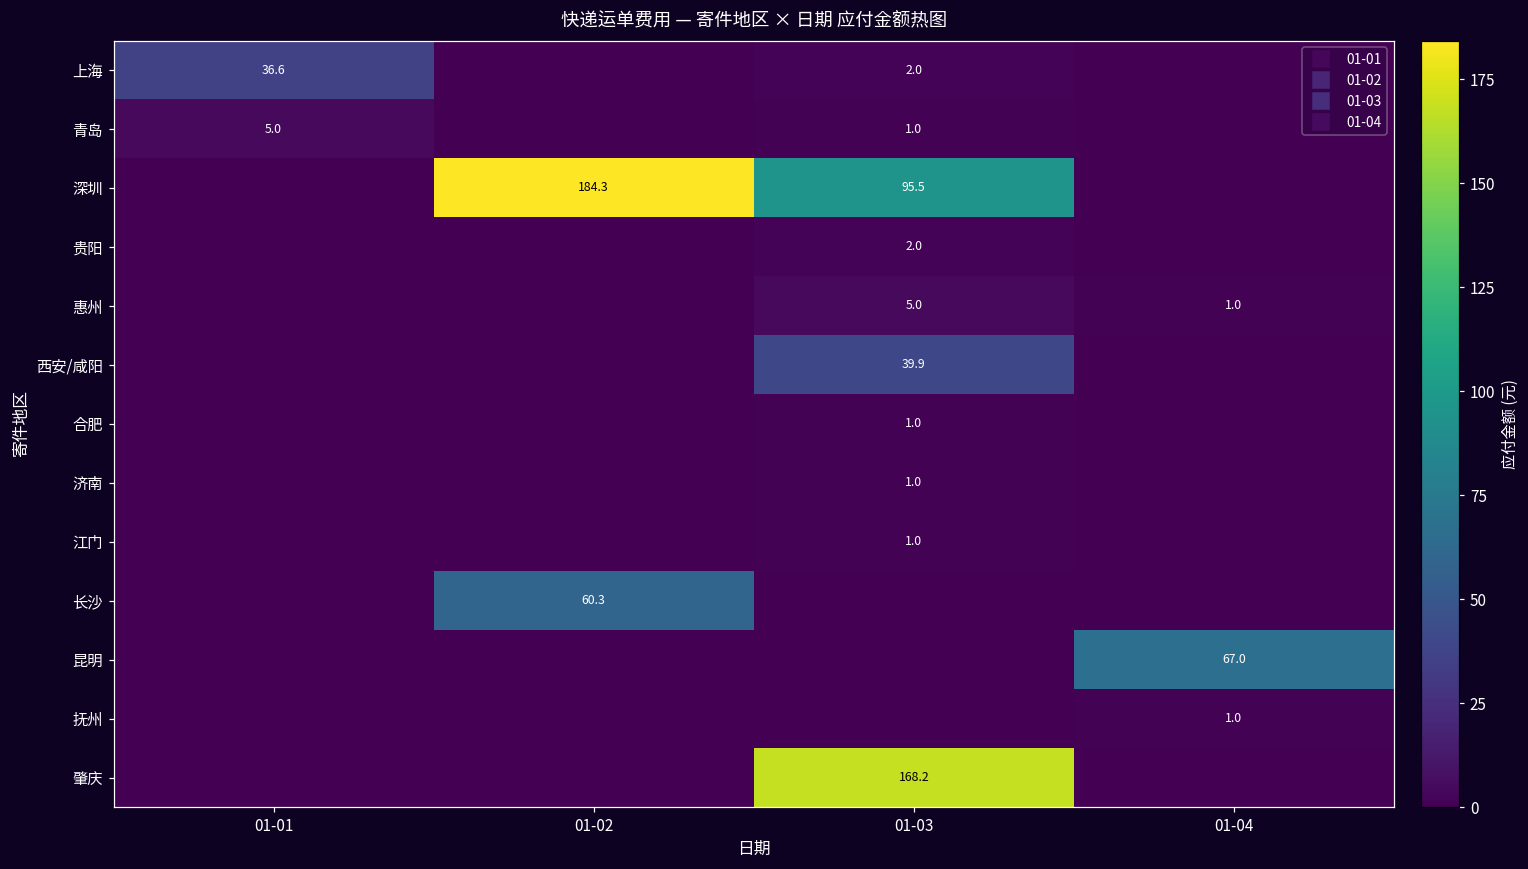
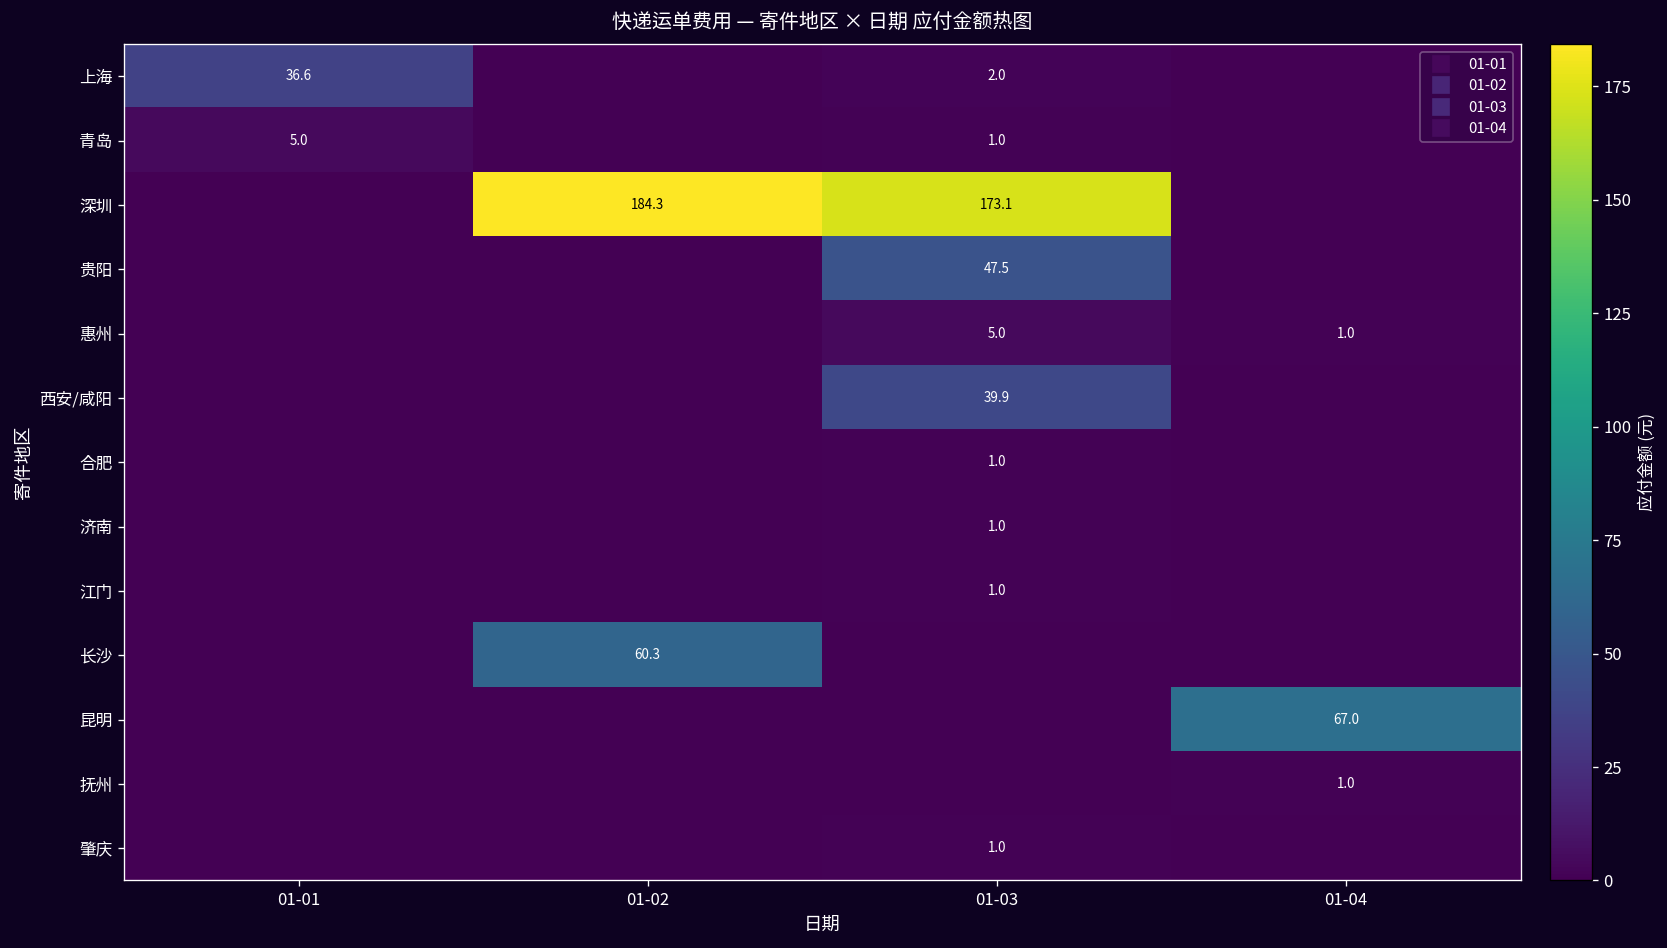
  {
    "上海": {
      "01-01": 36.6,
      "01-03": 2.0
    },
    "青岛": {
      "01-01": 5.0,
      "01-03": 1.0
    },
    "深圳": {
      "01-02": 184.3,
-     "01-03": 95.5
+     "01-03": 173.1
    },
    "贵阳": {
-     "01-03": 2.0
+     "01-03": 47.5
    },
    "惠州": {
      "01-03": 5.0,
      "01-04": 1.0
    },
    "西安/咸阳": {
      "01-03": 39.9
    },
    "合肥": {
      "01-03": 1.0
    },
    "济南": {
      "01-03": 1.0
    },
    "江门": {
      "01-03": 1.0
    },
    "长沙": {
      "01-02": 60.3
    },
    "昆明": {
      "01-04": 67.0
    },
    "抚州": {
      "01-04": 1.0
    },
    "肇庆": {
-     "01-03": 168.2
+     "01-03": 1.0
    }
  }
